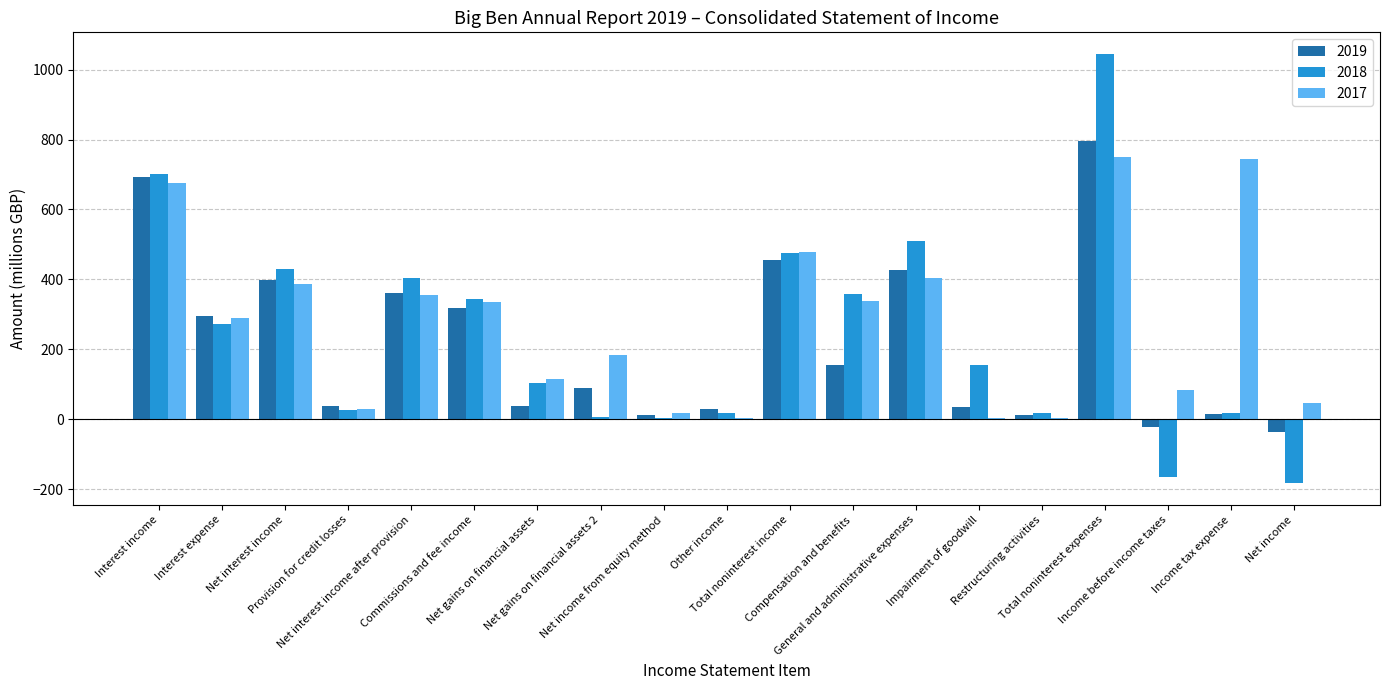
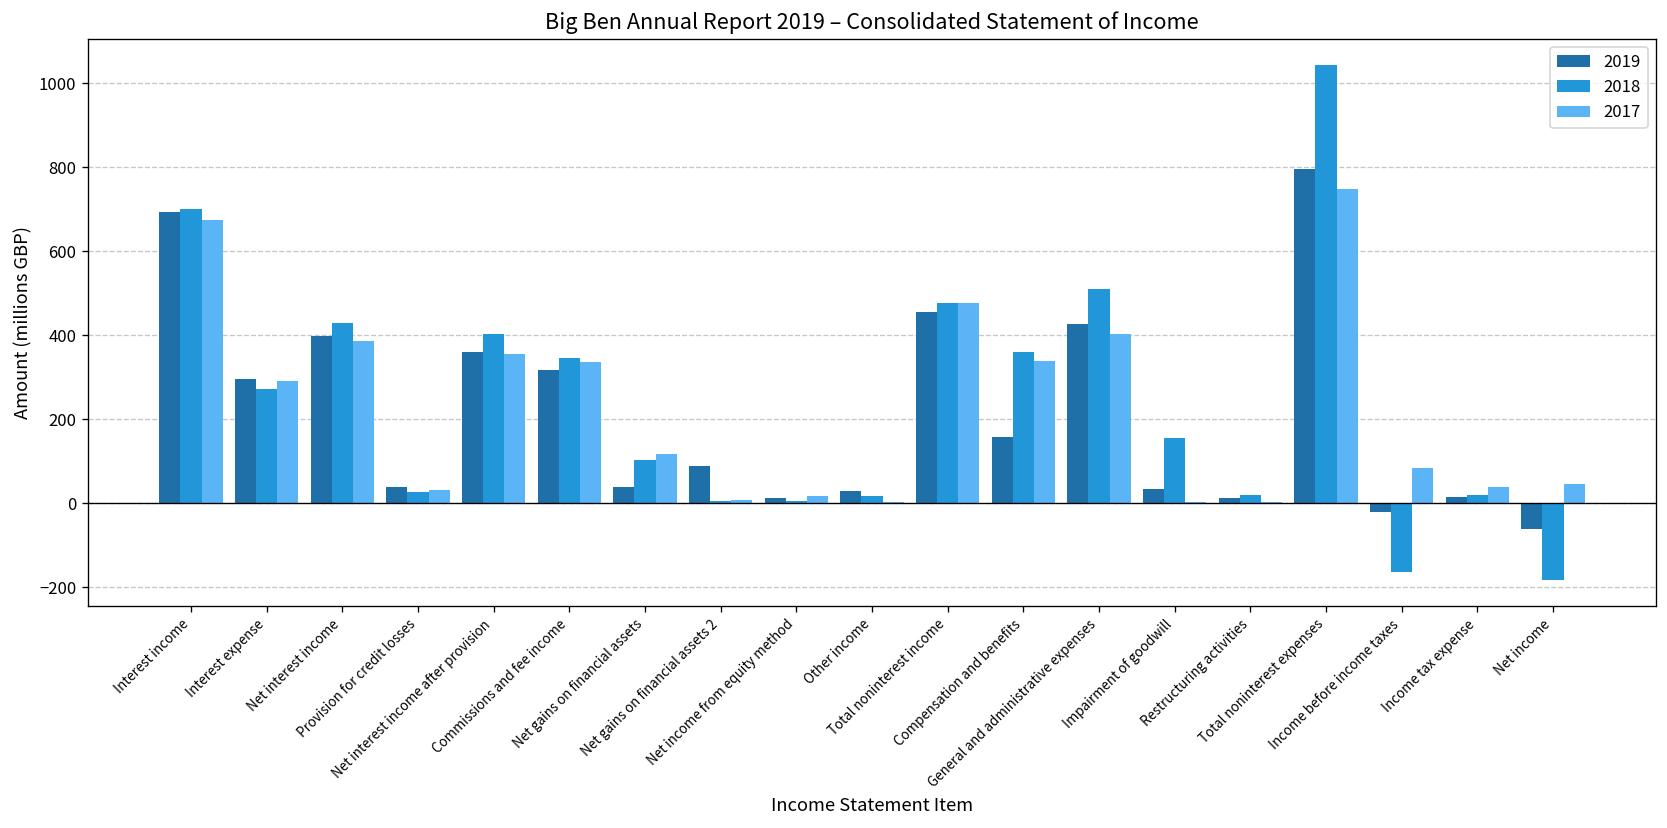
  {
    "2019": {
      "Interest income": 690,
      "Interest expense": 300,
      "Net interest income": 400,
      "Provision for credit losses": 40,
      "Net interest income after provision": 360,
      "Commissions and fee income": 320,
      "Net gains on financial assets": 40,
      "Net gains on financial assets 2": 90,
      "Net income from equity method": 10,
      "Other income": 30,
      "Total noninterest income": 460,
      "Compensation and benefits": 160,
      "General and administrative expenses": 430,
      "Impairment of goodwill": 30,
      "Restructuring activities": 10,
      "Total noninterest expenses": 800,
      "Income before income taxes": -20,
      "Income tax expense": 10,
-     "Net income": -40
+     "Net income": -60
    },
    "2018": {
      "Interest income": 700,
      "Interest expense": 270,
      "Net interest income": 430,
      "Provision for credit losses": 30,
      "Net interest income after provision": 400,
      "Commissions and fee income": 350,
      "Net gains on financial assets": 100,
      "Other income": 20,
      "Total noninterest income": 480,
      "Compensation and benefits": 360,
      "General and administrative expenses": 510,
      "Impairment of goodwill": 160,
      "Restructuring activities": 20,
      "Total noninterest expenses": 1050,
      "Income before income taxes": -160,
      "Income tax expense": 20,
      "Net income": -180
    },
    "2017": {
      "Interest income": 680,
      "Interest expense": 290,
      "Net interest income": 390,
      "Provision for credit losses": 30,
      "Net interest income after provision": 360,
      "Commissions and fee income": 340,
      "Net gains on financial assets": 120,
-     "Net gains on financial assets 2": 180,
+     "Net gains on financial assets 2": 10,
      "Net income from equity method": 20,
      "Total noninterest income": 480,
      "Compensation and benefits": 340,
      "General and administrative expenses": 400,
      "Total noninterest expenses": 750,
      "Income before income taxes": 80,
-     "Income tax expense": 740,
+     "Income tax expense": 40,
      "Net income": 50
    }
  }
